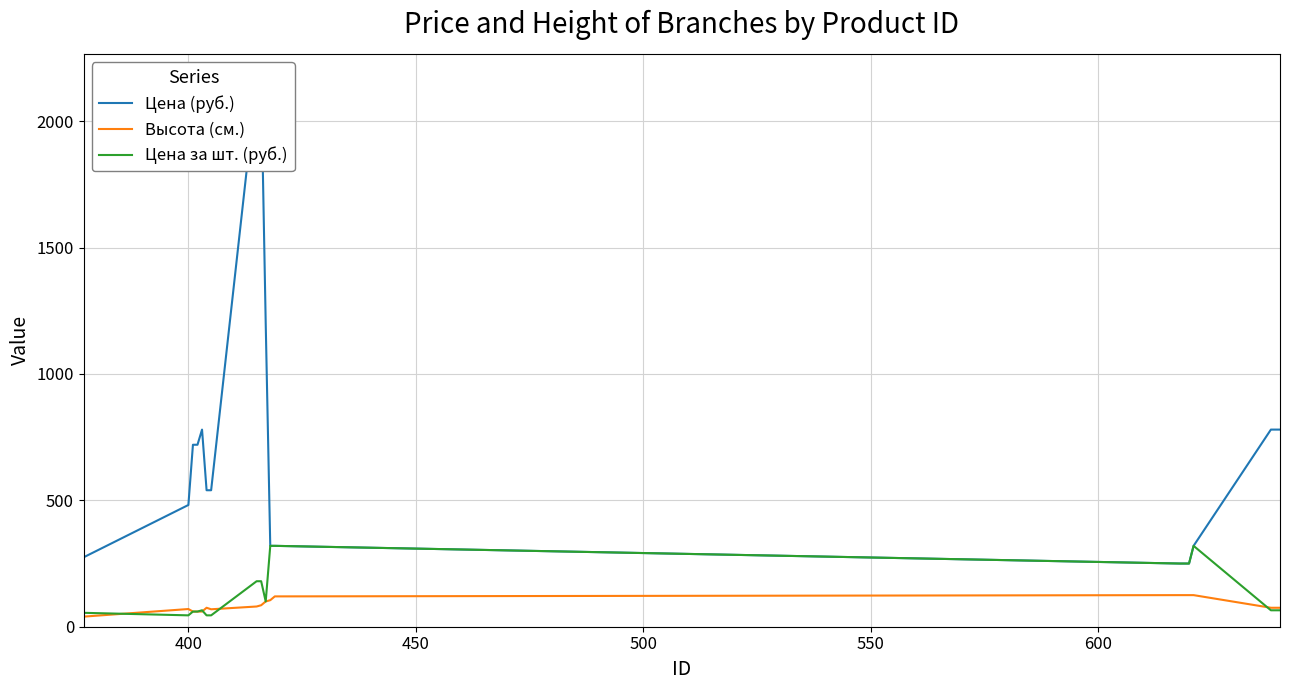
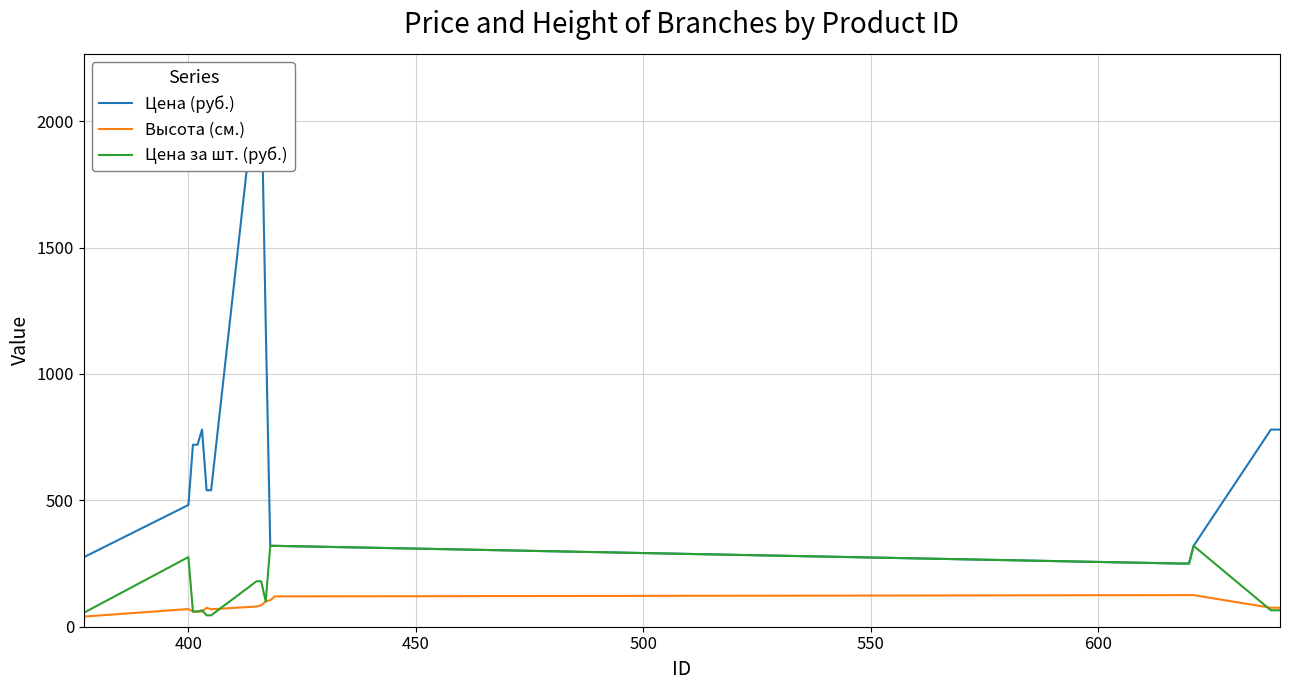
  {
    "Цена (руб.)": {
      "400": 480
    },
    "Высота (см.)": {
      "400": 70
    },
    "Цена за шт. (руб.)": {
-     "400": 50
+     "400": 280
    }
  }
